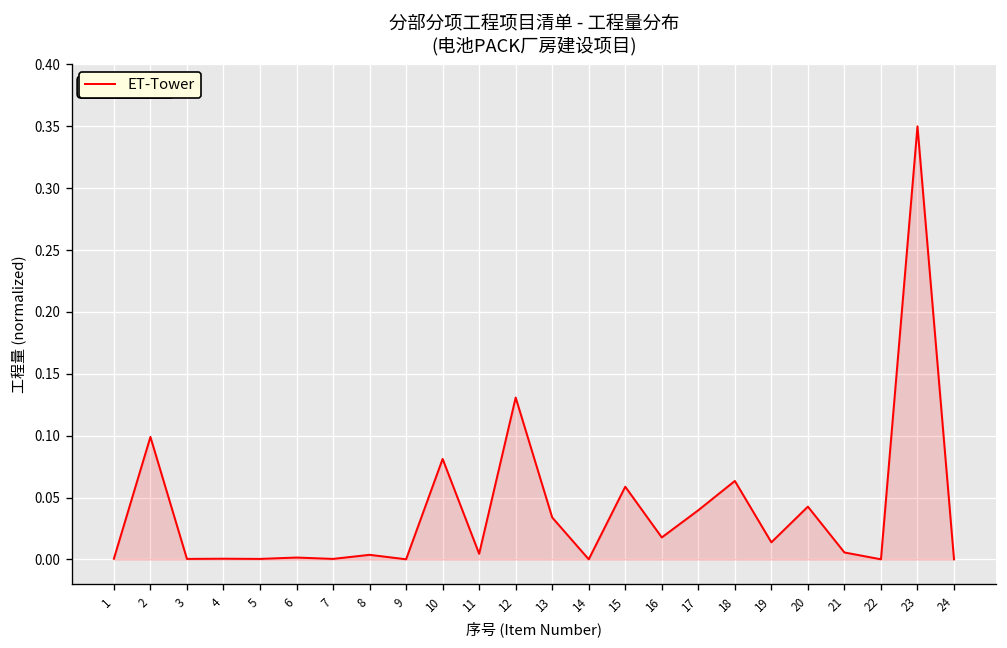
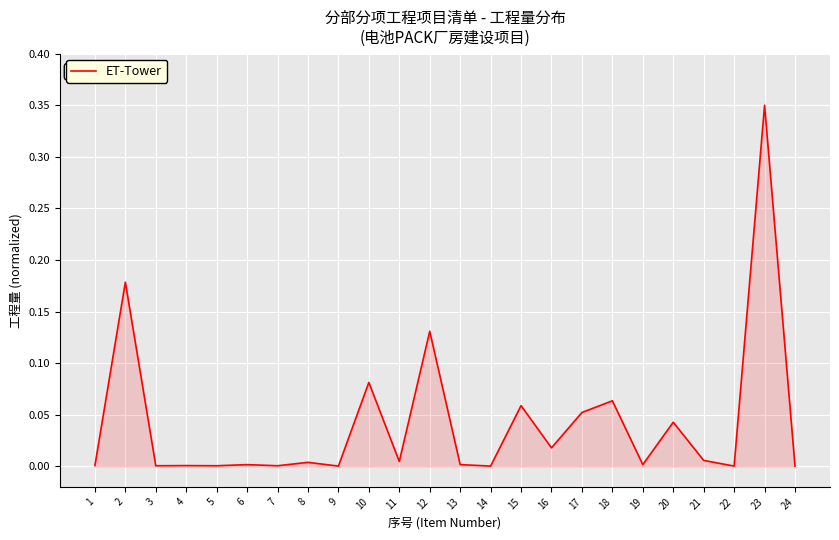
  {
    "1": 0.001,
-   "2": 0.099,
+   "2": 0.178,
    "3": 0.000,
    "4": 0.001,
    "5": 0.000,
    "6": 0.002,
    "7": 0.000,
    "8": 0.004,
    "9": 0.000,
    "10": 0.081,
    "11": 0.005,
    "12": 0.131,
-   "13": 0.034,
+   "13": 0.002,
    "14": 0.000,
    "15": 0.059,
    "16": 0.018,
-   "17": 0.040,
+   "17": 0.052,
    "18": 0.063,
-   "19": 0.014,
+   "19": 0.002,
    "20": 0.043,
    "21": 0.006,
    "22": 0.000,
    "23": 0.350,
    "24": 0.000
  }
